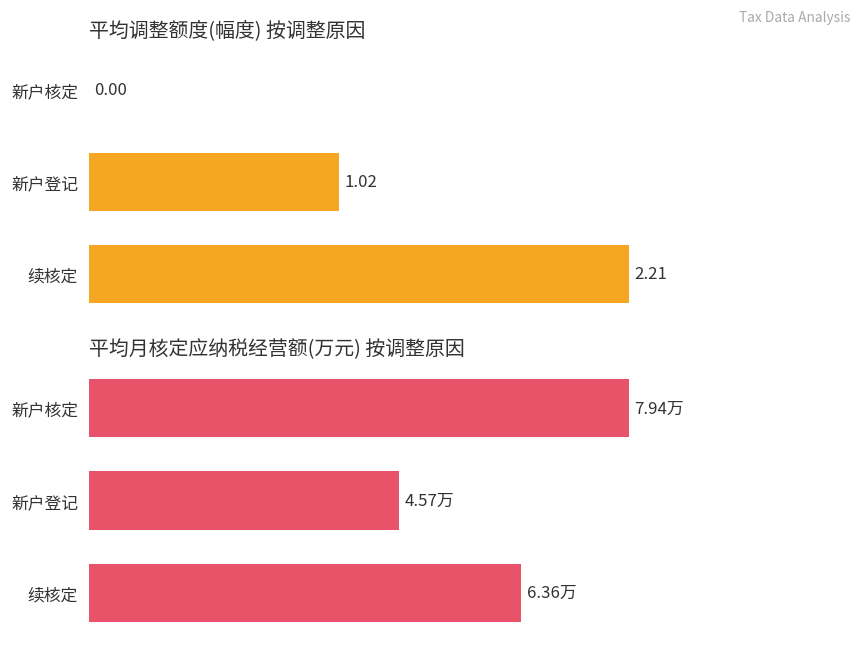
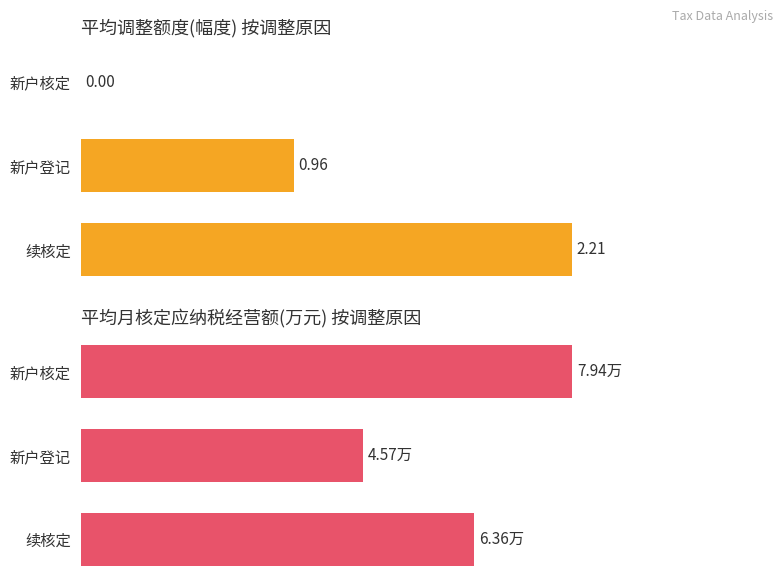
  {
    "平均调整额度(幅度) 按调整原因": {
      "新户核定": "0.00",
-     "新户登记": "1.02",
+     "新户登记": "0.96",
      "续核定": "2.21"
    },
    "平均月核定应纳税经营额(万元) 按调整原因": {
      "新户核定": "7.94万",
      "新户登记": "4.57万",
      "续核定": "6.36万"
    }
  }
